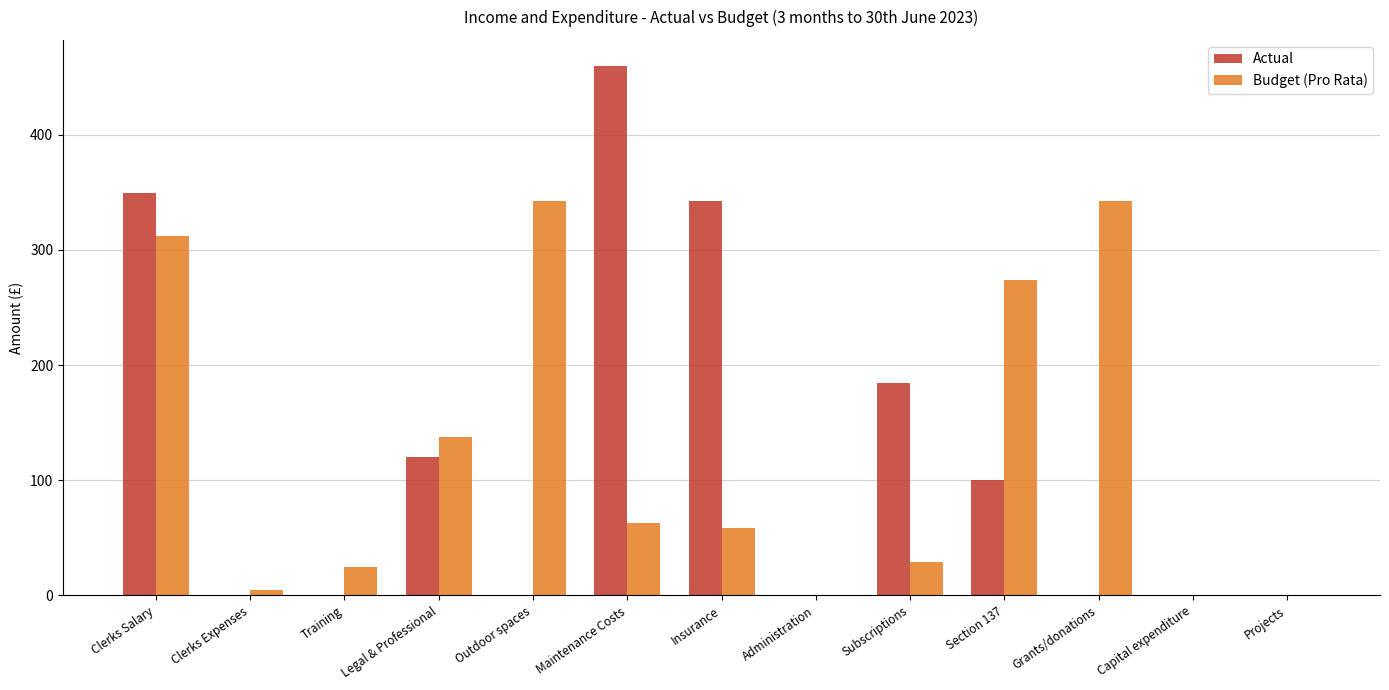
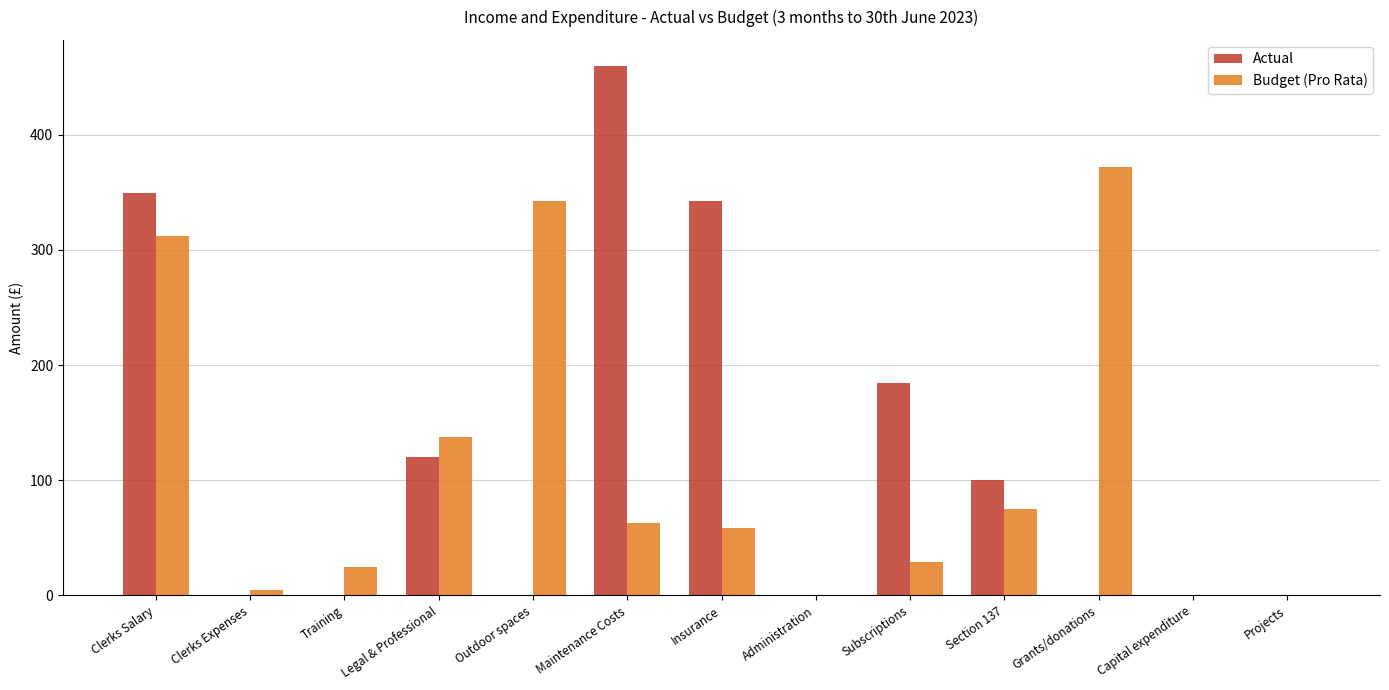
  {
    "Actual": {
      "Clerks Salary": 349,
      "Clerks Expenses": 0,
      "Training": 0,
      "Legal & Professional": 120,
      "Outdoor spaces": 0,
      "Maintenance Costs": 459,
      "Insurance": 342,
      "Administration": 0,
      "Subscriptions": 185,
      "Section 137": 100,
      "Grants/donations": 0,
      "Capital expenditure": 0,
      "Projects": 0
    },
    "Budget (Pro Rata)": {
      "Clerks Salary": 313,
      "Clerks Expenses": 5,
      "Training": 25,
      "Legal & Professional": 138,
      "Outdoor spaces": 343,
      "Maintenance Costs": 63,
      "Insurance": 59,
      "Administration": 0,
      "Subscriptions": 29,
-     "Section 137": 274,
-     "Grants/donations": 343,
+     "Section 137": 75,
+     "Grants/donations": 372,
      "Capital expenditure": 0,
      "Projects": 0
    }
  }
